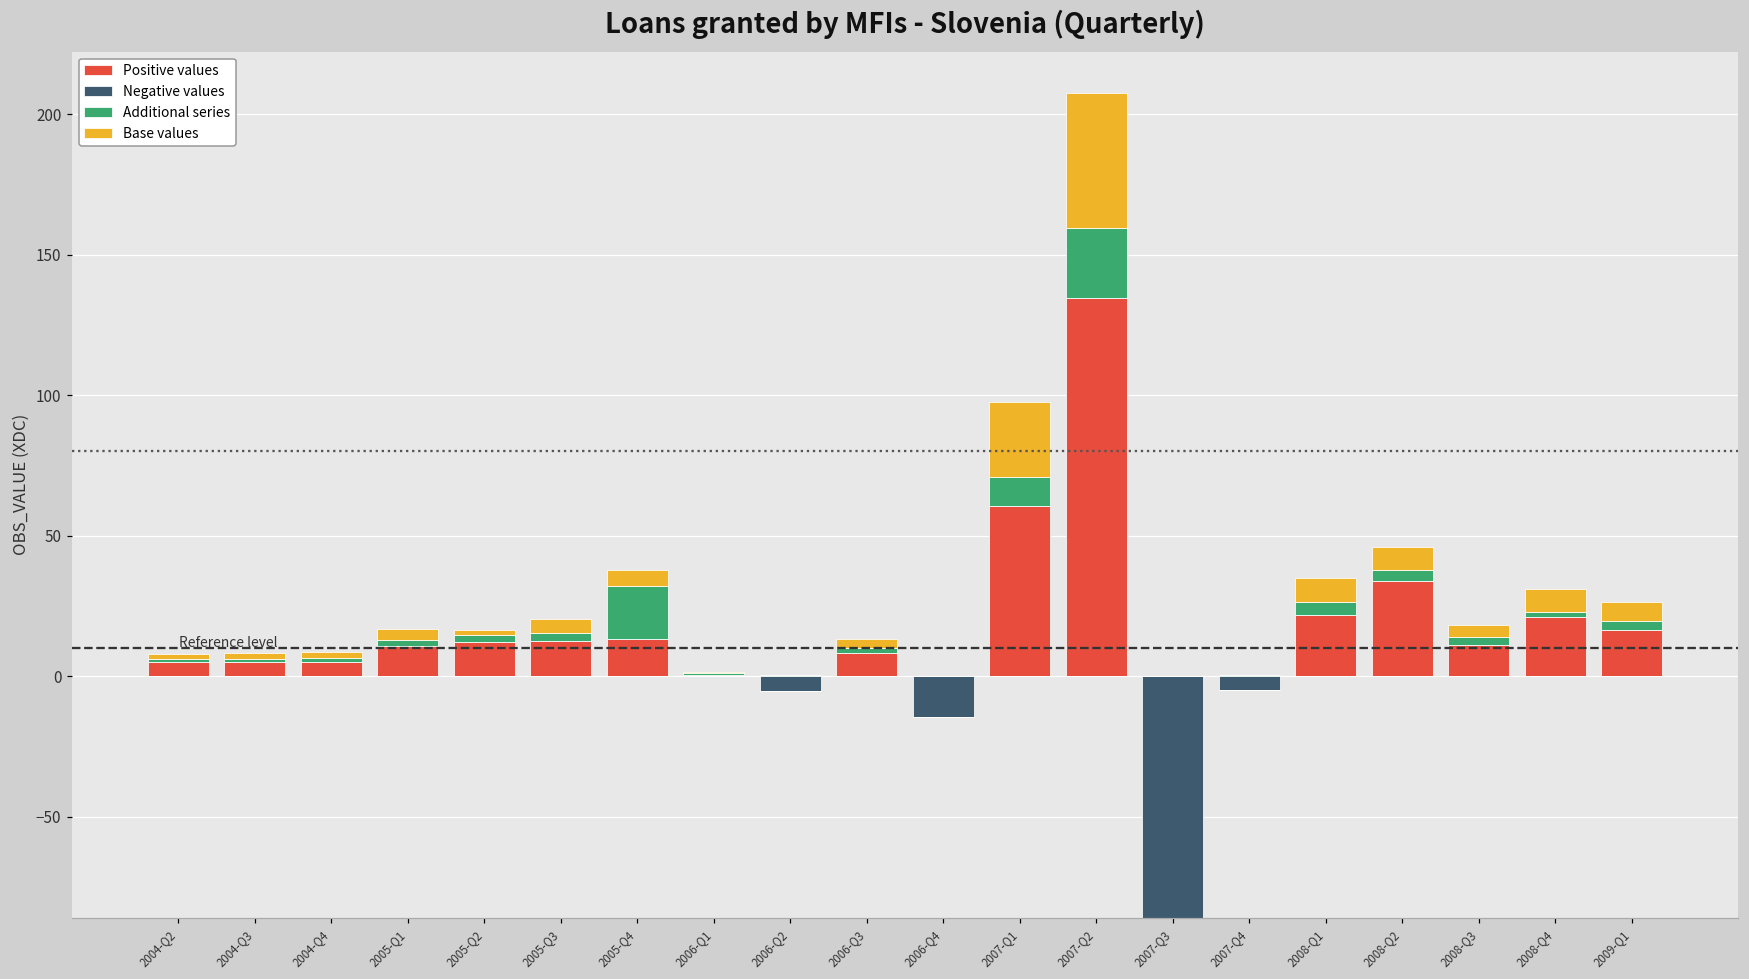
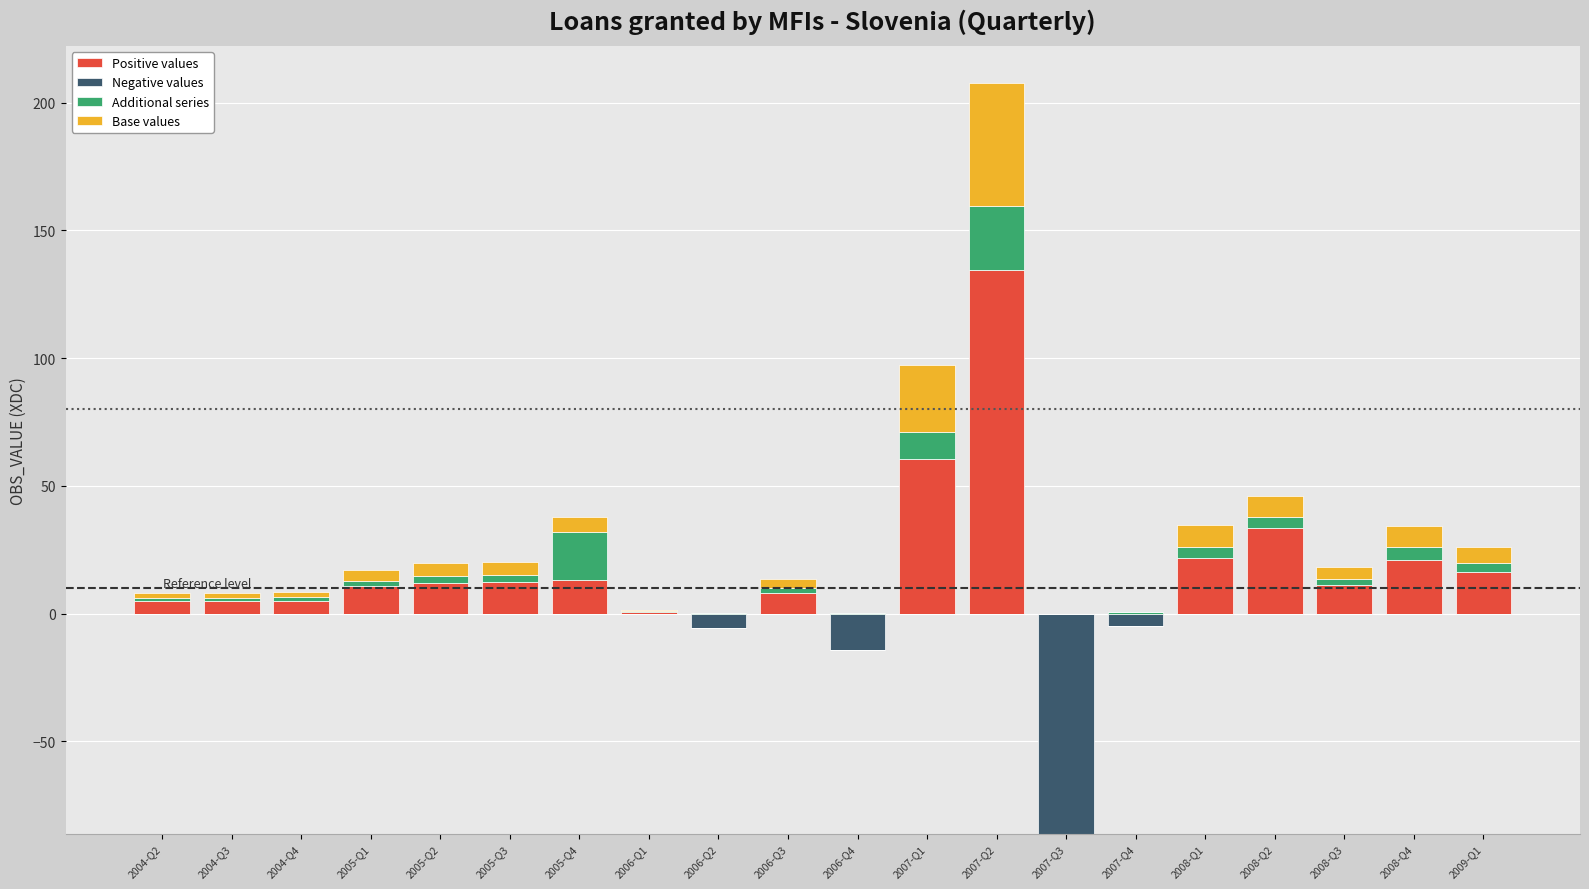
  {
    "Additional series": {
      "2004-Q2": 1,
      "2004-Q3": 1,
      "2004-Q4": 2,
      "2005-Q1": 2,
      "2005-Q2": 3,
      "2005-Q3": 3,
      "2005-Q4": 19,
      "2006-Q3": 2,
      "2007-Q1": 11,
      "2007-Q2": 25,
      "2007-Q3": 0,
      "2008-Q1": 5,
      "2008-Q2": 4,
      "2008-Q3": 3,
-     "2008-Q4": 2,
+     "2008-Q4": 5,
      "2009-Q1": 4
    },
    "Base values": {
      "2004-Q2": 2,
      "2004-Q3": 2,
      "2004-Q4": 2,
      "2005-Q1": 4,
-     "2005-Q2": 2,
+     "2005-Q2": 5,
      "2005-Q3": 5,
      "2005-Q4": 6,
      "2006-Q2": 0,
      "2006-Q3": 4,
      "2006-Q4": 0,
      "2007-Q1": 26,
      "2007-Q2": 48,
      "2007-Q3": 0,
      "2007-Q4": 0,
      "2008-Q1": 9,
      "2008-Q2": 8,
      "2008-Q3": 5,
      "2008-Q4": 8,
      "2009-Q1": 7
    }
  }
